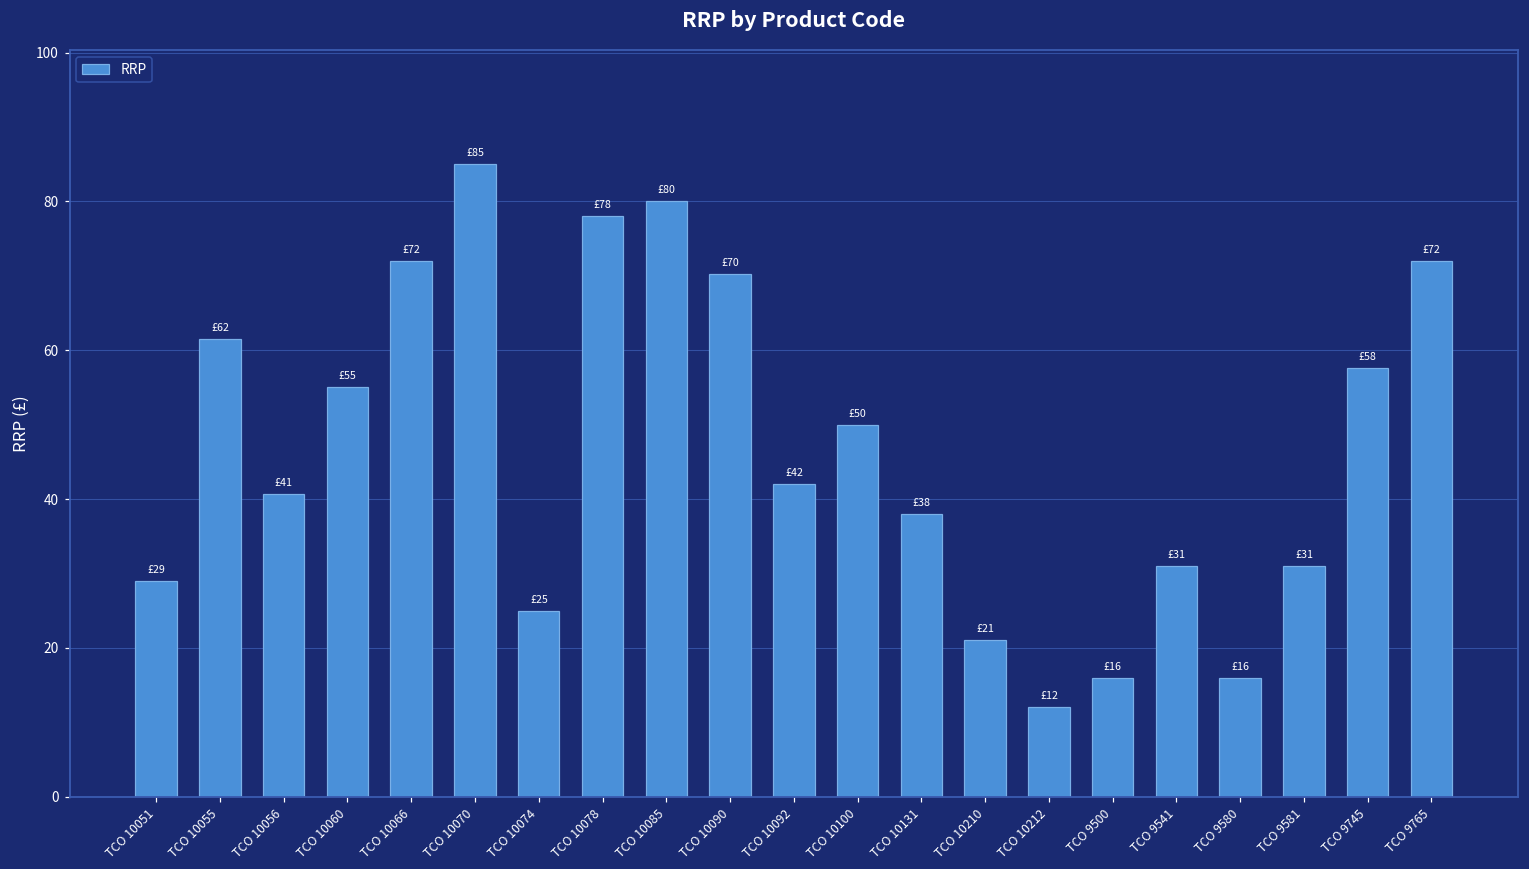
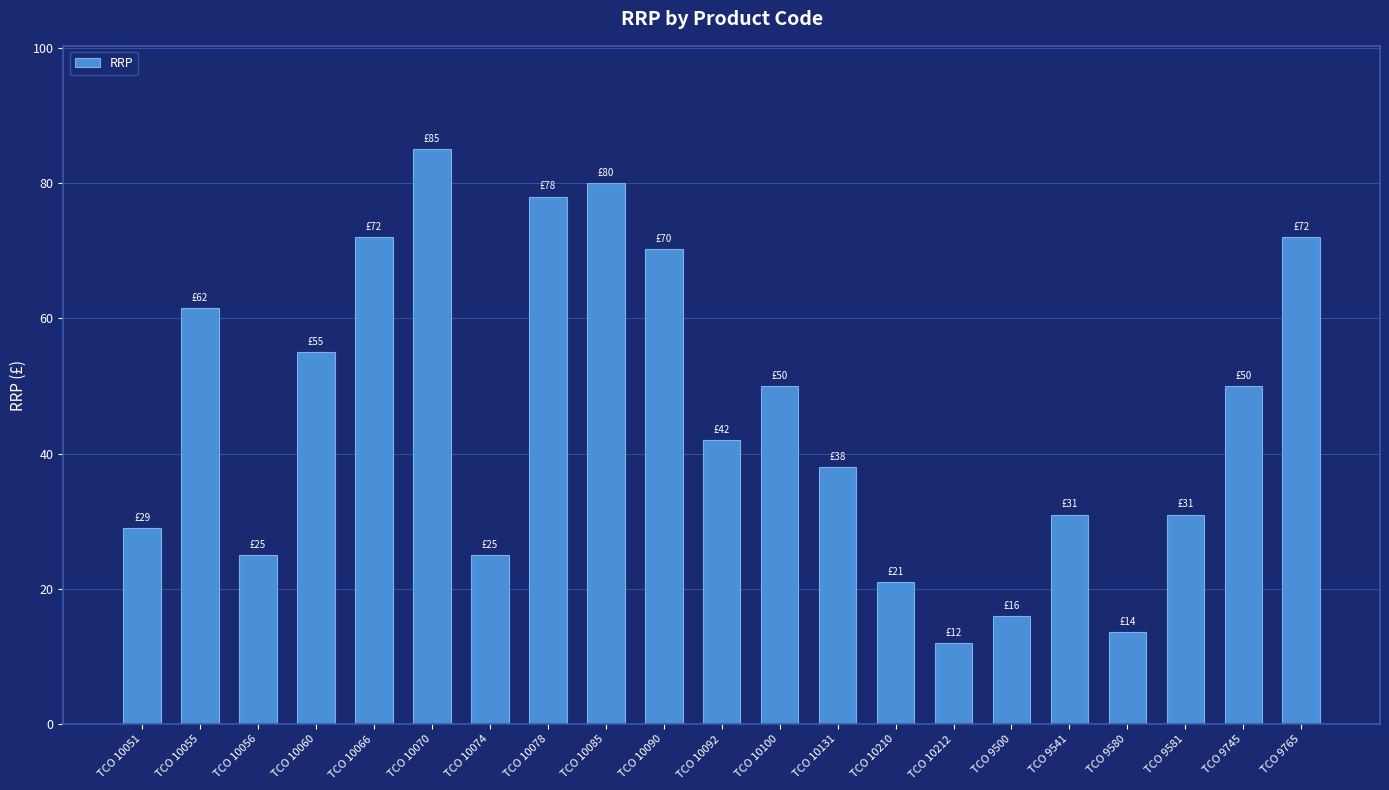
  {
    "TCO 10051": "£29",
    "TCO 10055": "£62",
-   "TCO 10056": "£41",
+   "TCO 10056": "£25",
    "TCO 10060": "£55",
    "TCO 10066": "£72",
    "TCO 10070": "£85",
    "TCO 10074": "£25",
    "TCO 10078": "£78",
    "TCO 10085": "£80",
    "TCO 10090": "£70",
    "TCO 10092": "£42",
    "TCO 10100": "£50",
    "TCO 10131": "£38",
    "TCO 10210": "£21",
    "TCO 10212": "£12",
    "TCO 9500": "£16",
    "TCO 9541": "£31",
-   "TCO 9580": "£16",
+   "TCO 9580": "£14",
    "TCO 9581": "£31",
-   "TCO 9745": "£58",
+   "TCO 9745": "£50",
    "TCO 9765": "£72"
  }
